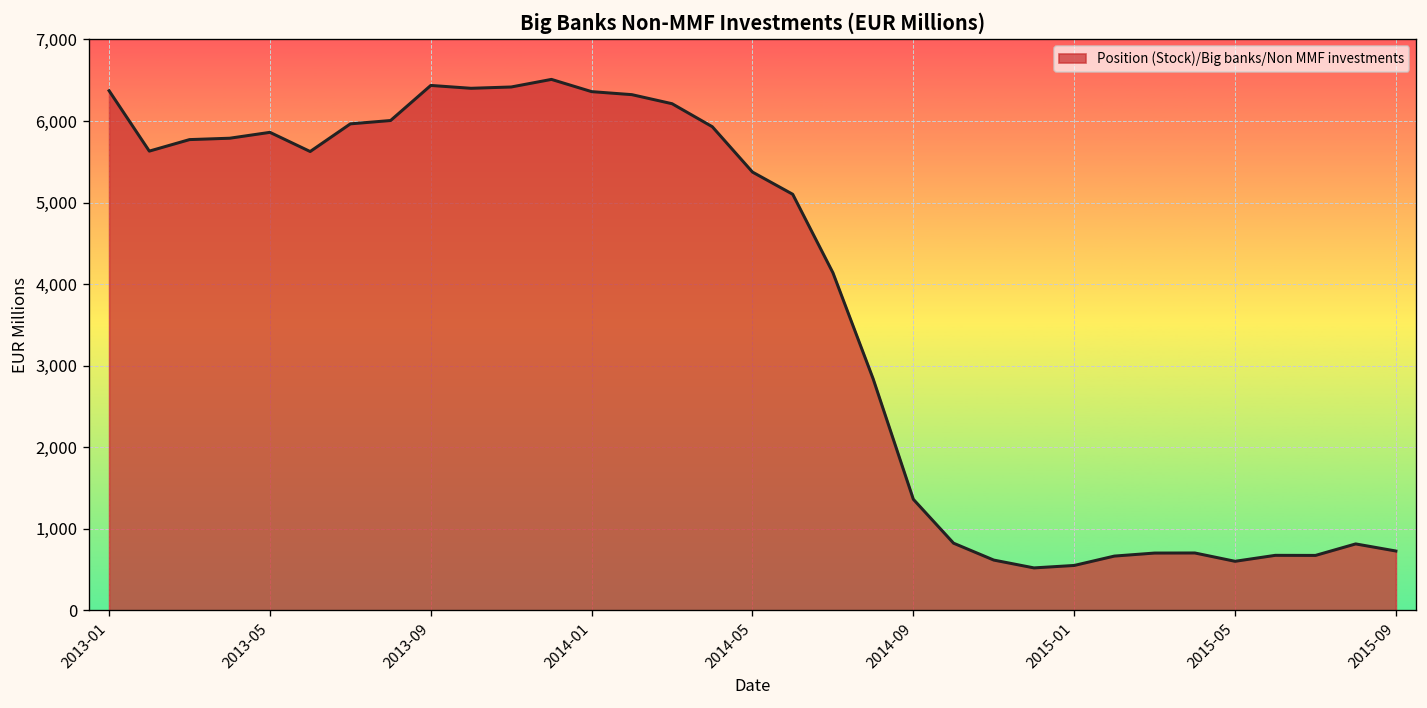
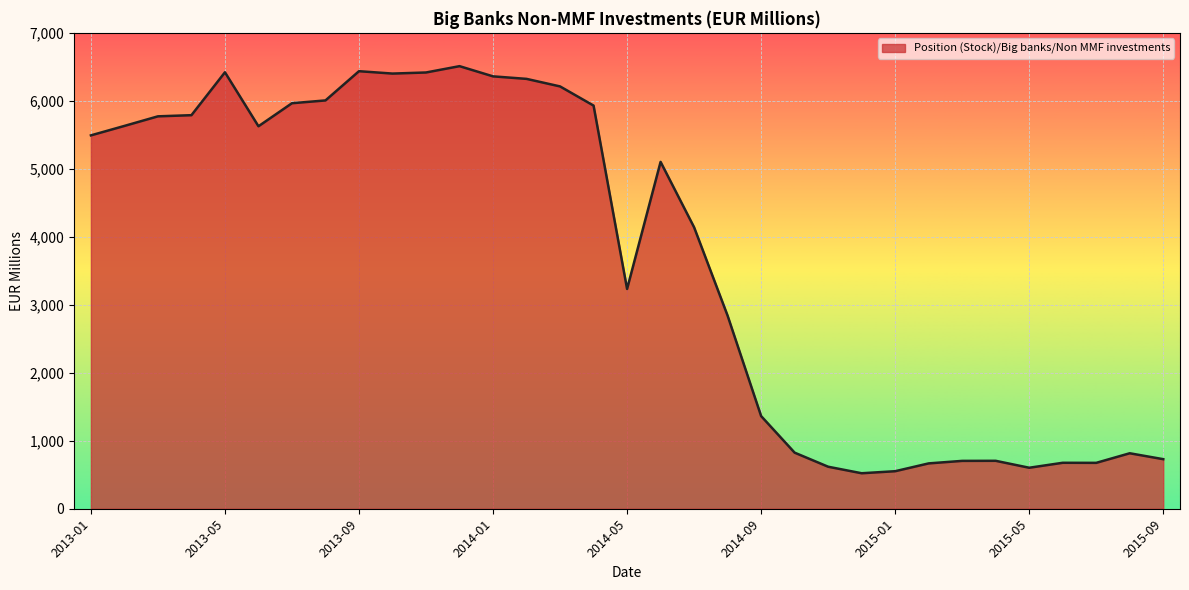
  {
-   "2013-01": "6,400",
-   "2013-05": "5,900",
+   "2013-01": "5,500",
+   "2013-05": "6,400",
    "2013-09": "6,400",
    "2014-01": "6,400",
-   "2014-05": "5,400",
+   "2014-05": "3,200",
    "2014-09": "1,400",
    "2015-01": "600",
    "2015-05": "600",
    "2015-09": "700"
  }
